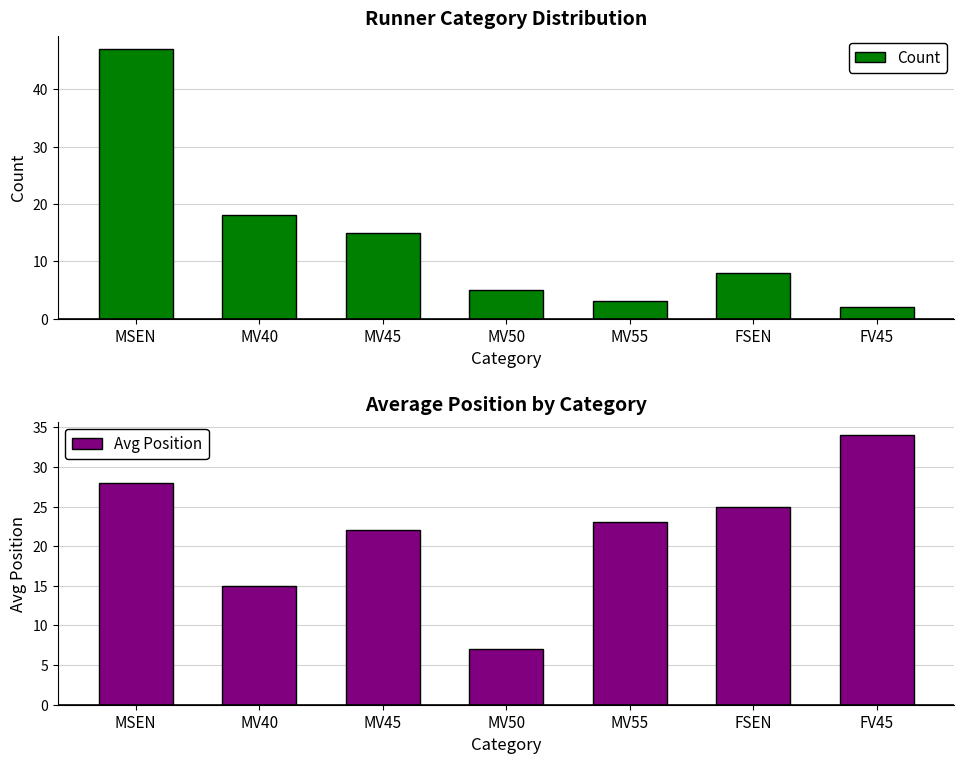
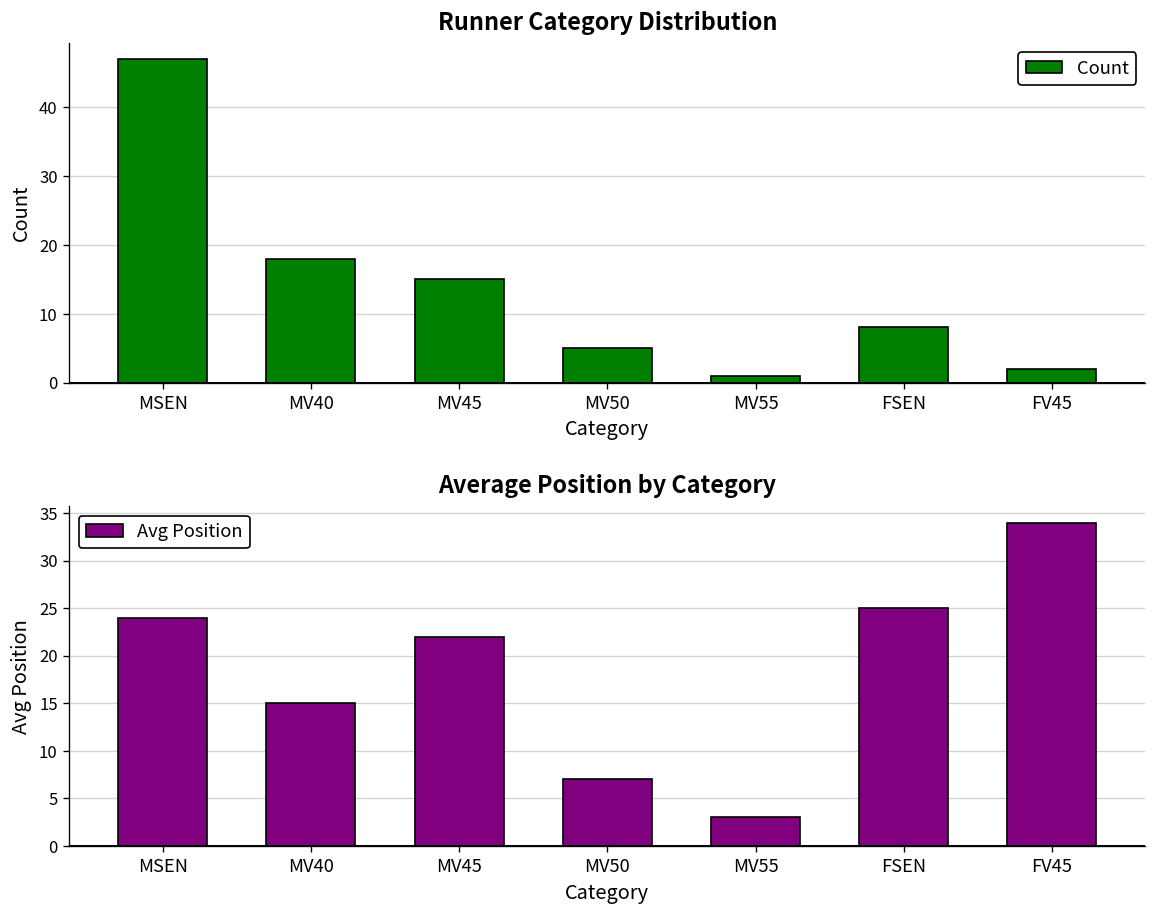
  {
    "Runner Category Distribution": {
      "MSEN": 47,
      "MV40": 18,
      "MV45": 15,
      "MV50": 5,
-     "MV55": 3,
+     "MV55": 1,
      "FSEN": 8,
      "FV45": 2
    },
    "Average Position by Category": {
-     "MSEN": 28,
+     "MSEN": 24,
      "MV40": 15,
      "MV45": 22,
      "MV50": 7,
-     "MV55": 23,
+     "MV55": 3,
      "FSEN": 25,
      "FV45": 34
    }
  }
